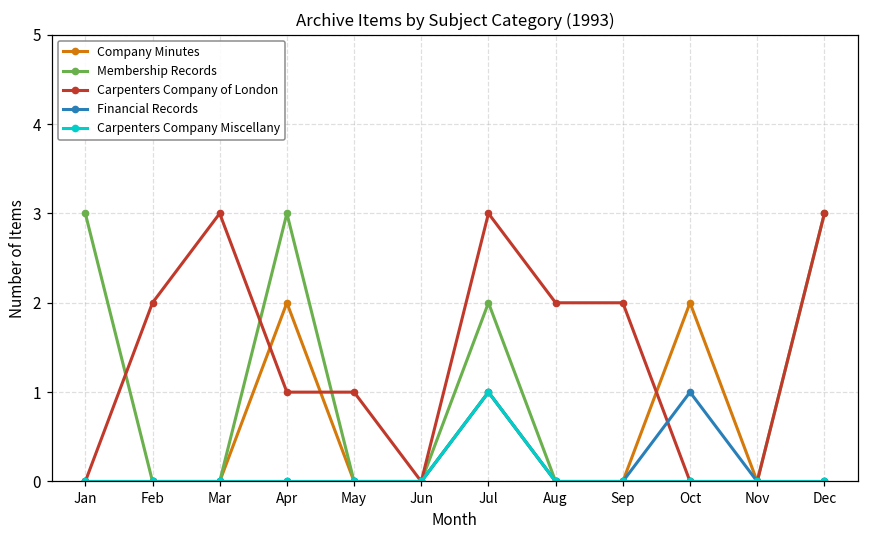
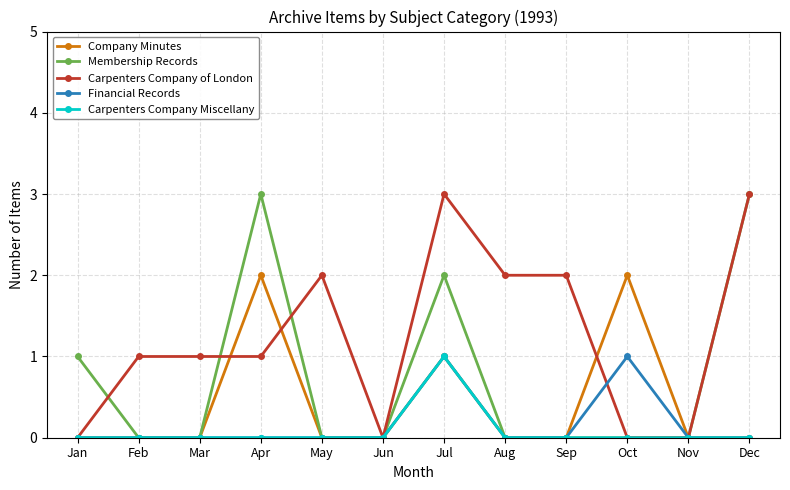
  {
    "Company Minutes": {
      "Apr": 2,
      "Oct": 2
    },
    "Membership Records": {
-     "Jan": 3,
+     "Jan": 1,
      "Apr": 3,
      "Jul": 2
    },
    "Carpenters Company of London": {
-     "Feb": 2,
-     "Mar": 3,
+     "Feb": 1,
+     "Mar": 1,
      "Apr": 1,
-     "May": 1,
+     "May": 2,
      "Jul": 3,
      "Aug": 2,
      "Sep": 2
    },
    "Financial Records": {
      "Oct": 1
    }
  }
